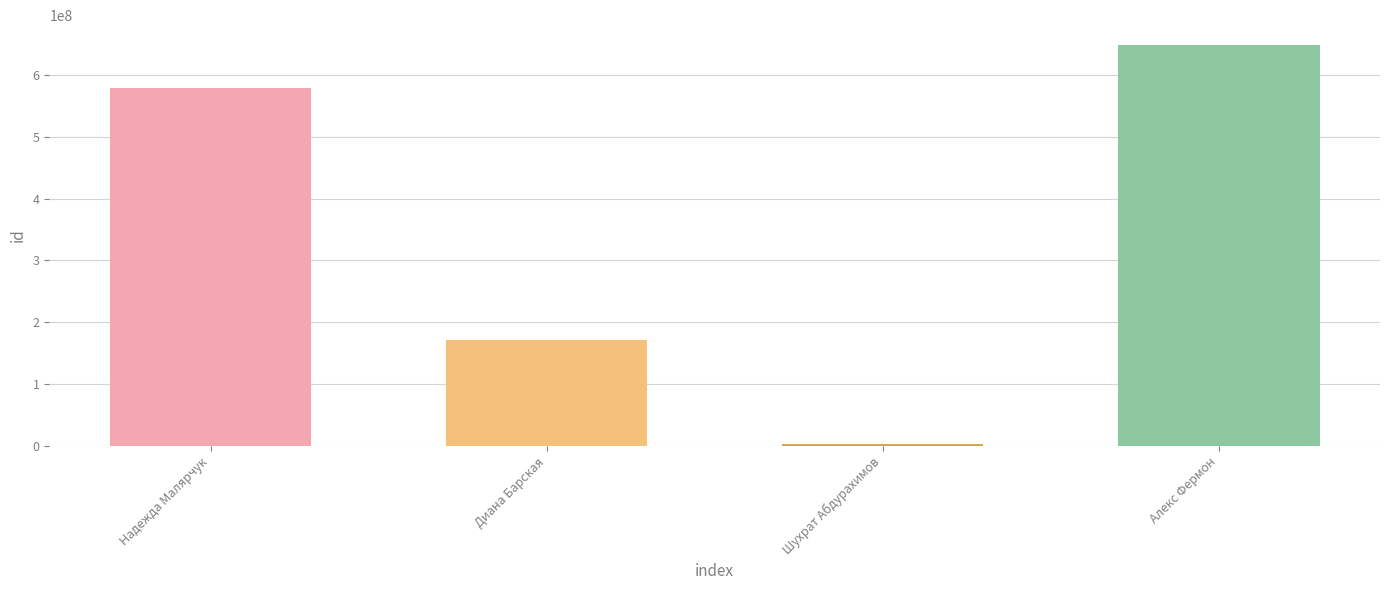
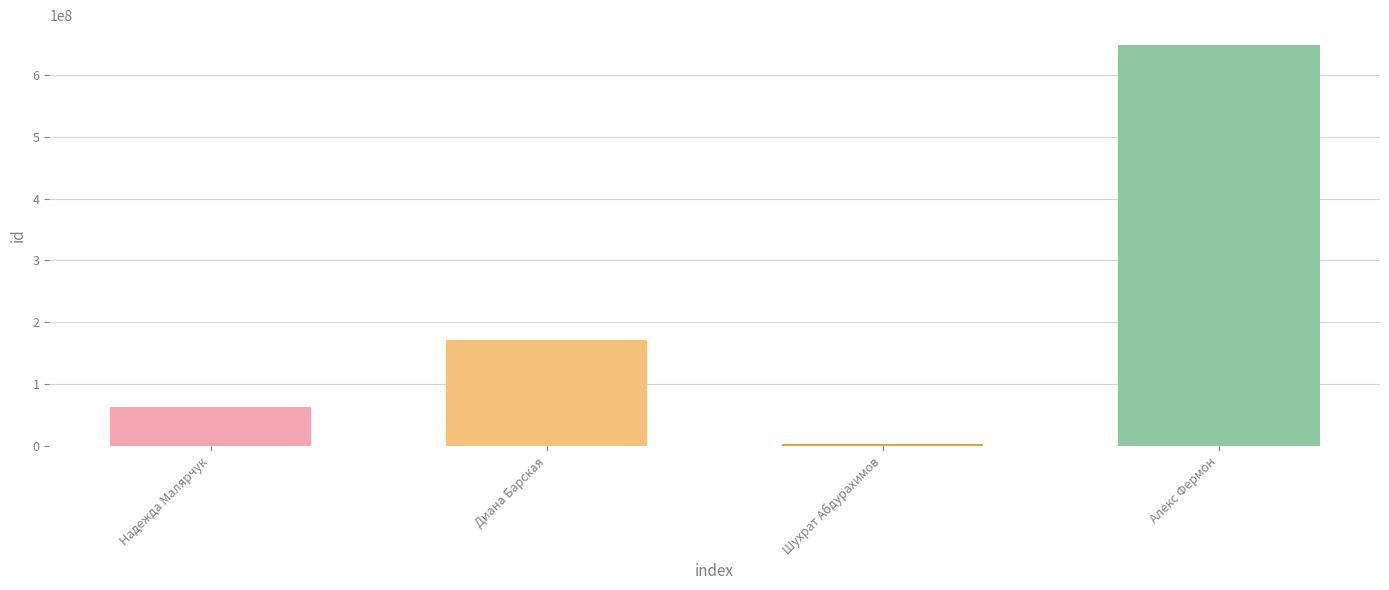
  {
-   "Надежда Малярчук": 580000000,
+   "Надежда Малярчук": 60000000,
    "Диана Барская": 170000000,
    "Алекс Фермон": 650000000
  }
